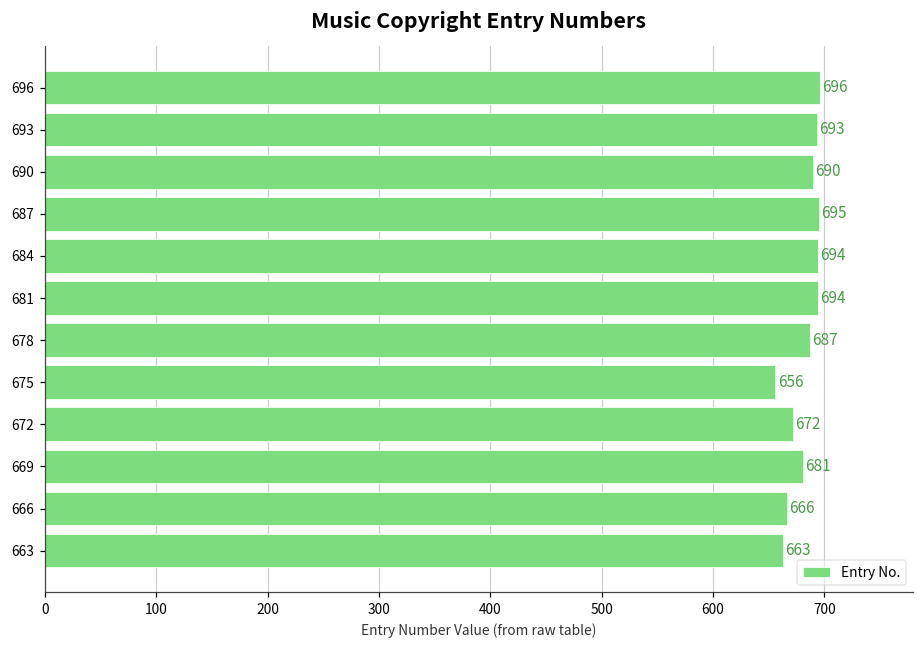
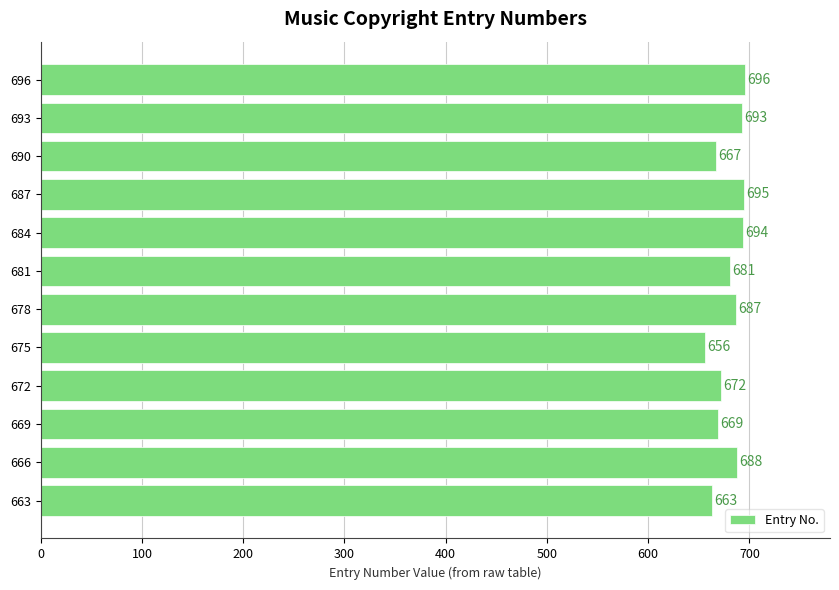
  {
    "696": 696,
    "693": 693,
-   "690": 690,
+   "690": 667,
    "687": 695,
    "684": 694,
-   "681": 694,
+   "681": 681,
    "678": 687,
    "675": 656,
    "672": 672,
-   "669": 681,
-   "666": 666,
+   "669": 669,
+   "666": 688,
    "663": 663
  }
